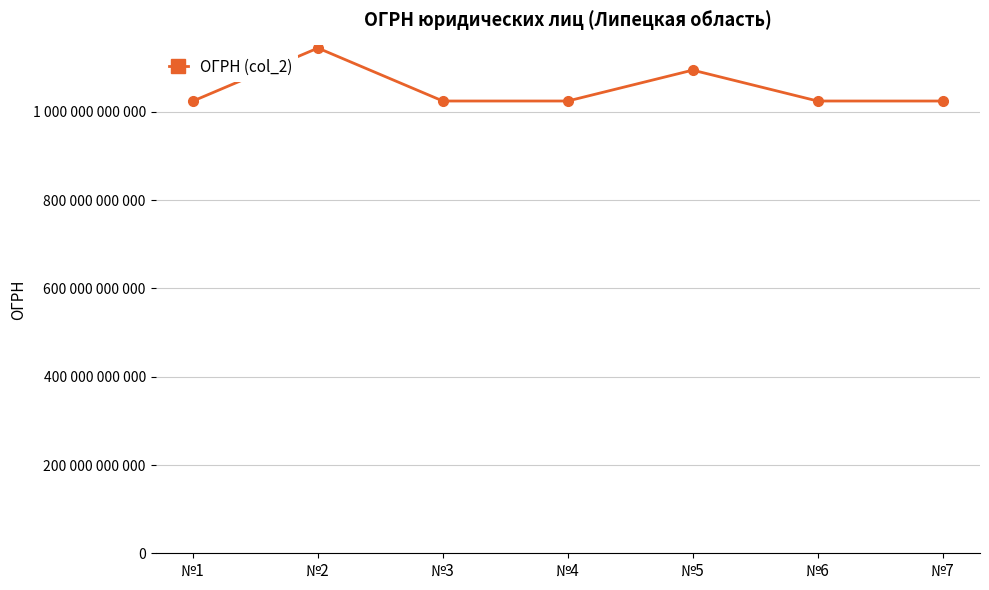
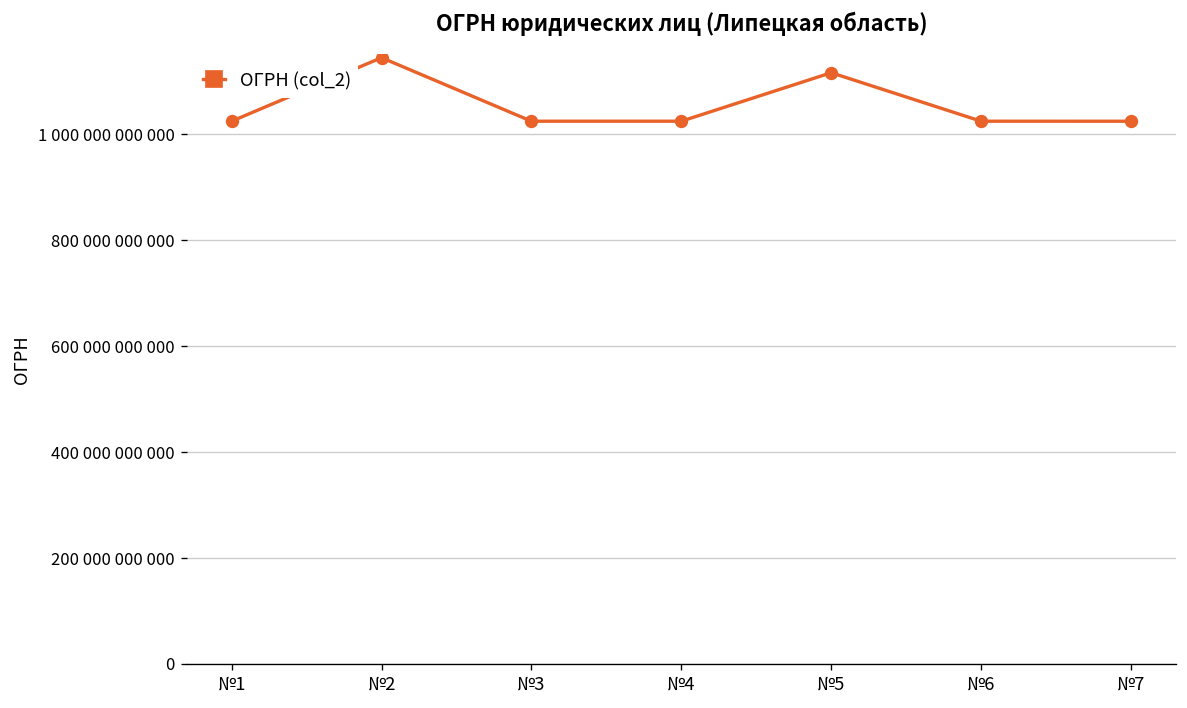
  {
    "№1": 1020000000000,
    "№2": 1140000000000,
    "№3": 1020000000000,
    "№4": 1020000000000,
-   "№5": 1090000000000,
+   "№5": 1120000000000,
    "№6": 1020000000000,
    "№7": 1020000000000
  }
